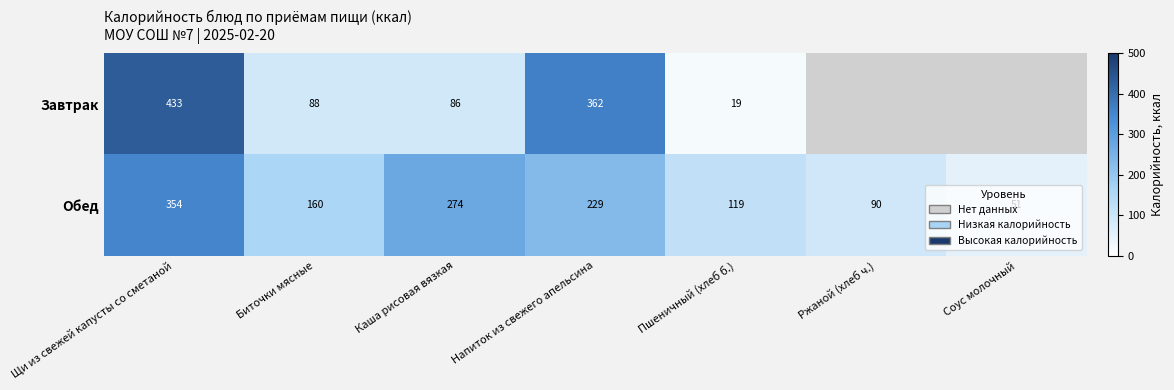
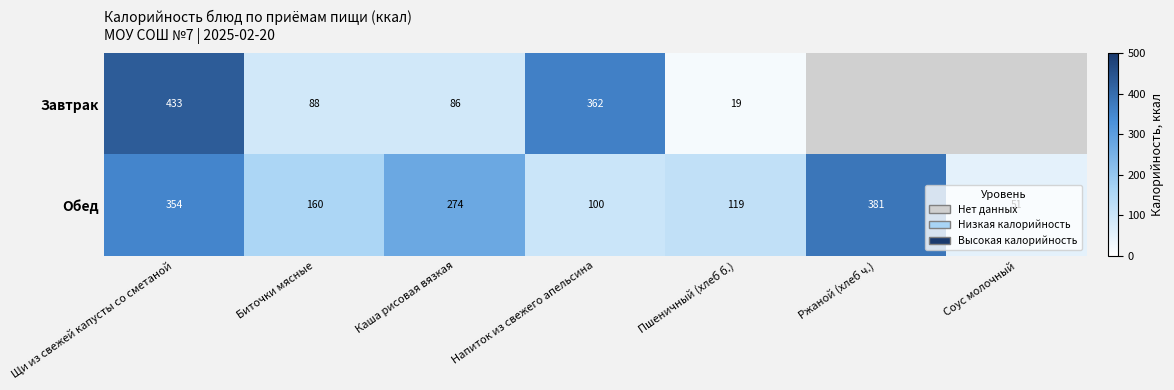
  {
    "Завтрак": {
      "Щи из свежей капусты со сметаной": 433,
      "Биточки мясные": 88,
      "Каша рисовая вязкая": 86,
      "Напиток из свежего апельсина": 362,
      "Пшеничный (хлеб б.)": 19
    },
    "Обед": {
      "Щи из свежей капусты со сметаной": 354,
      "Биточки мясные": 160,
      "Каша рисовая вязкая": 274,
-     "Напиток из свежего апельсина": 229,
+     "Напиток из свежего апельсина": 100,
      "Пшеничный (хлеб б.)": 119,
-     "Ржаной (хлеб ч.)": 90
+     "Ржаной (хлеб ч.)": 381
    }
  }
